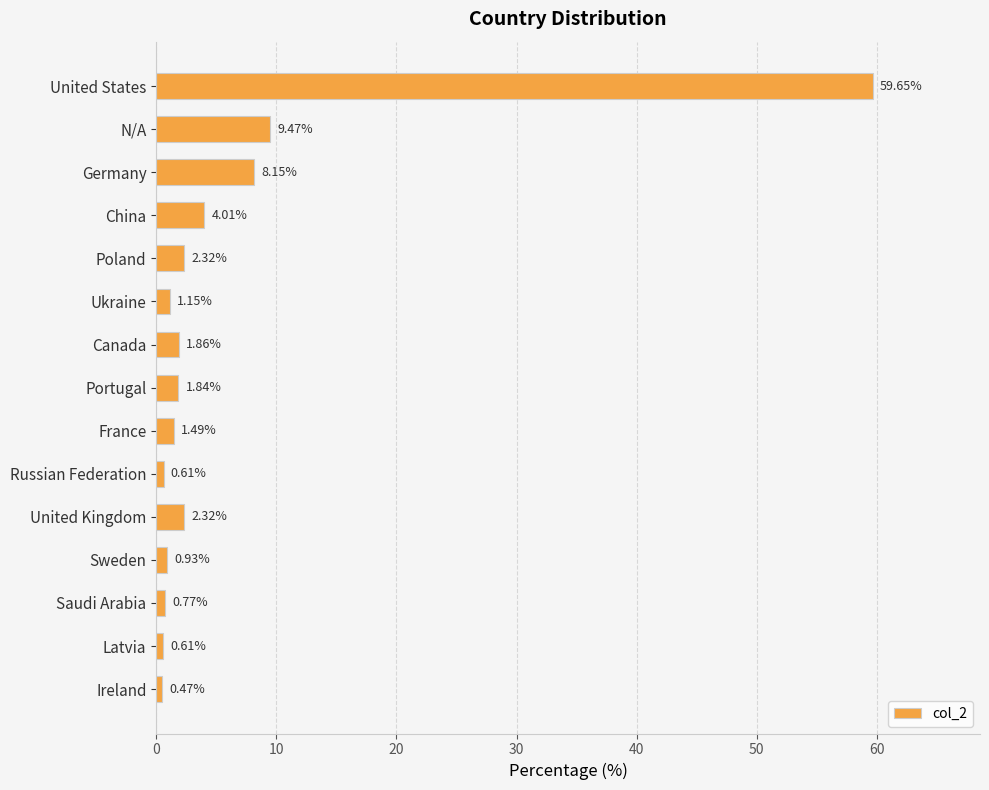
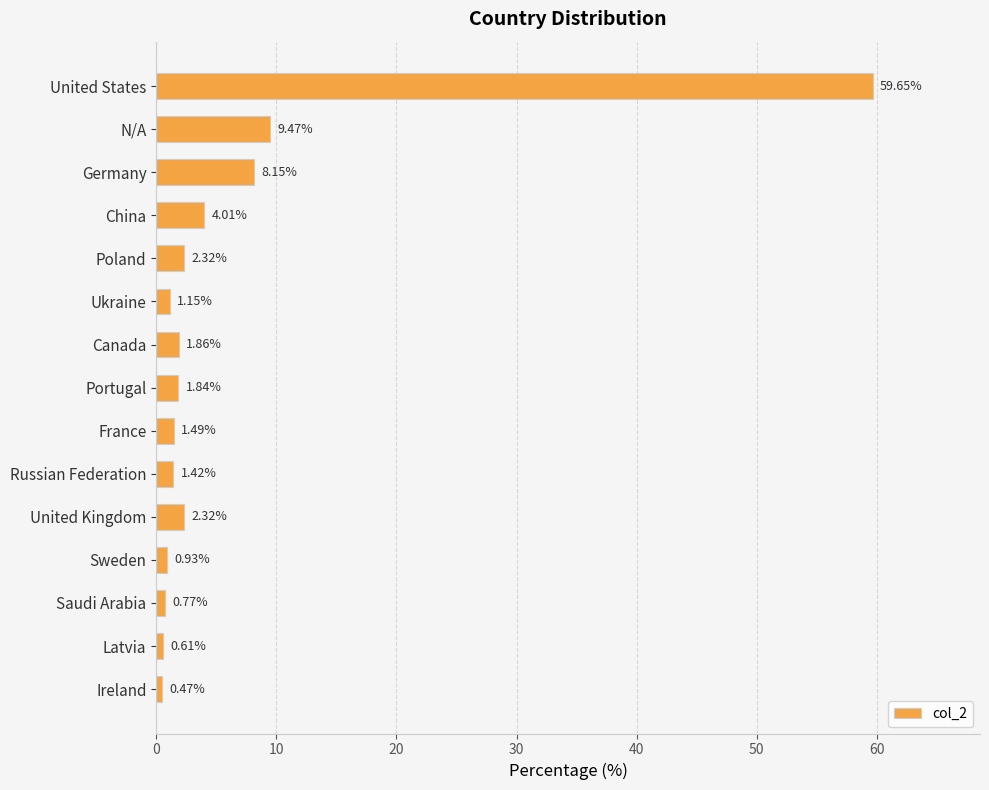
  {
    "United States": "59.65%",
    "N/A": "9.47%",
    "Germany": "8.15%",
    "China": "4.01%",
    "Poland": "2.32%",
    "Ukraine": "1.15%",
    "Canada": "1.86%",
    "Portugal": "1.84%",
    "France": "1.49%",
-   "Russian Federation": "0.61%",
+   "Russian Federation": "1.42%",
    "United Kingdom": "2.32%",
    "Sweden": "0.93%",
    "Saudi Arabia": "0.77%",
    "Latvia": "0.61%",
    "Ireland": "0.47%"
  }
